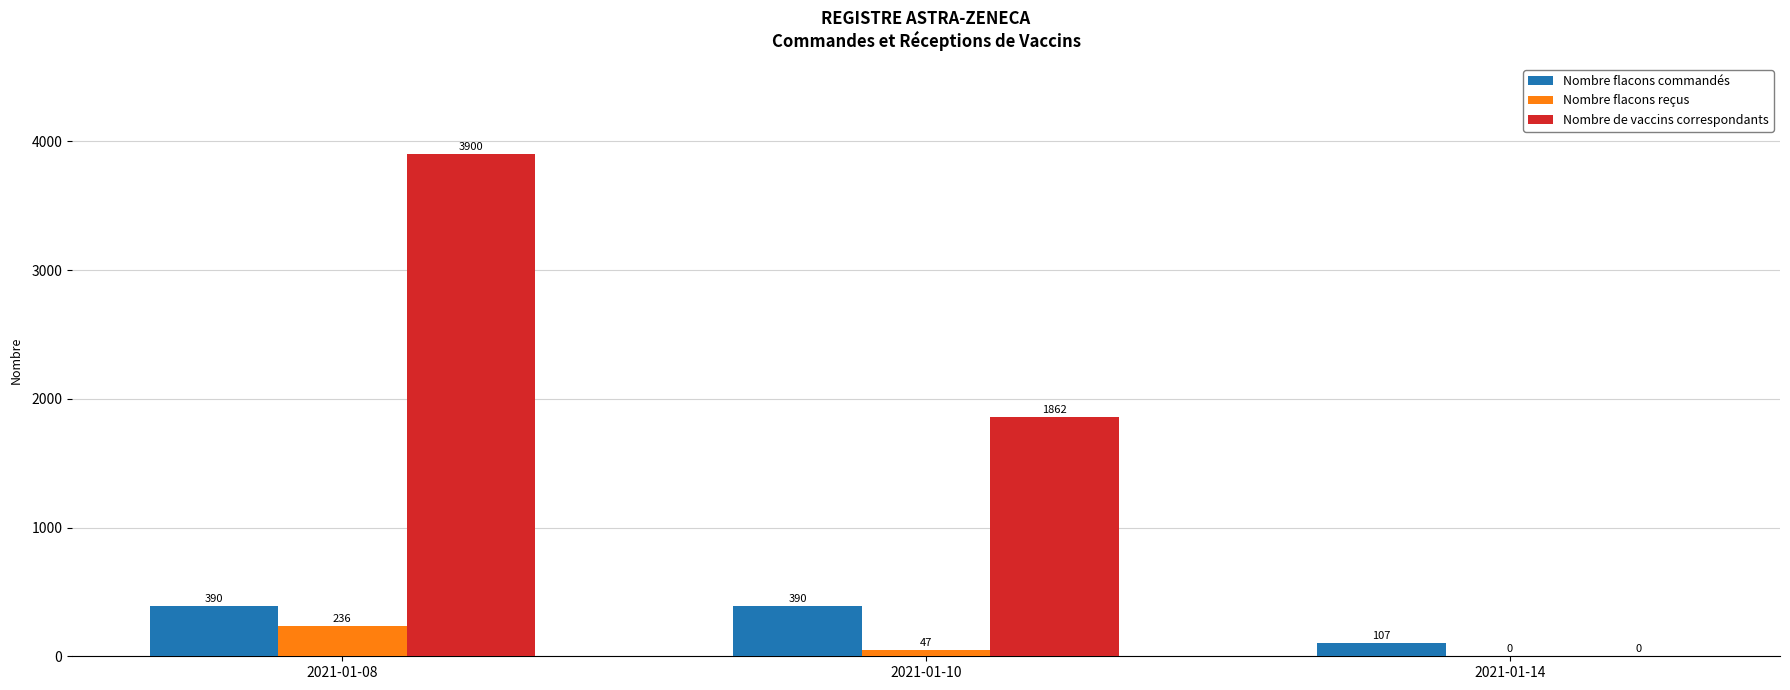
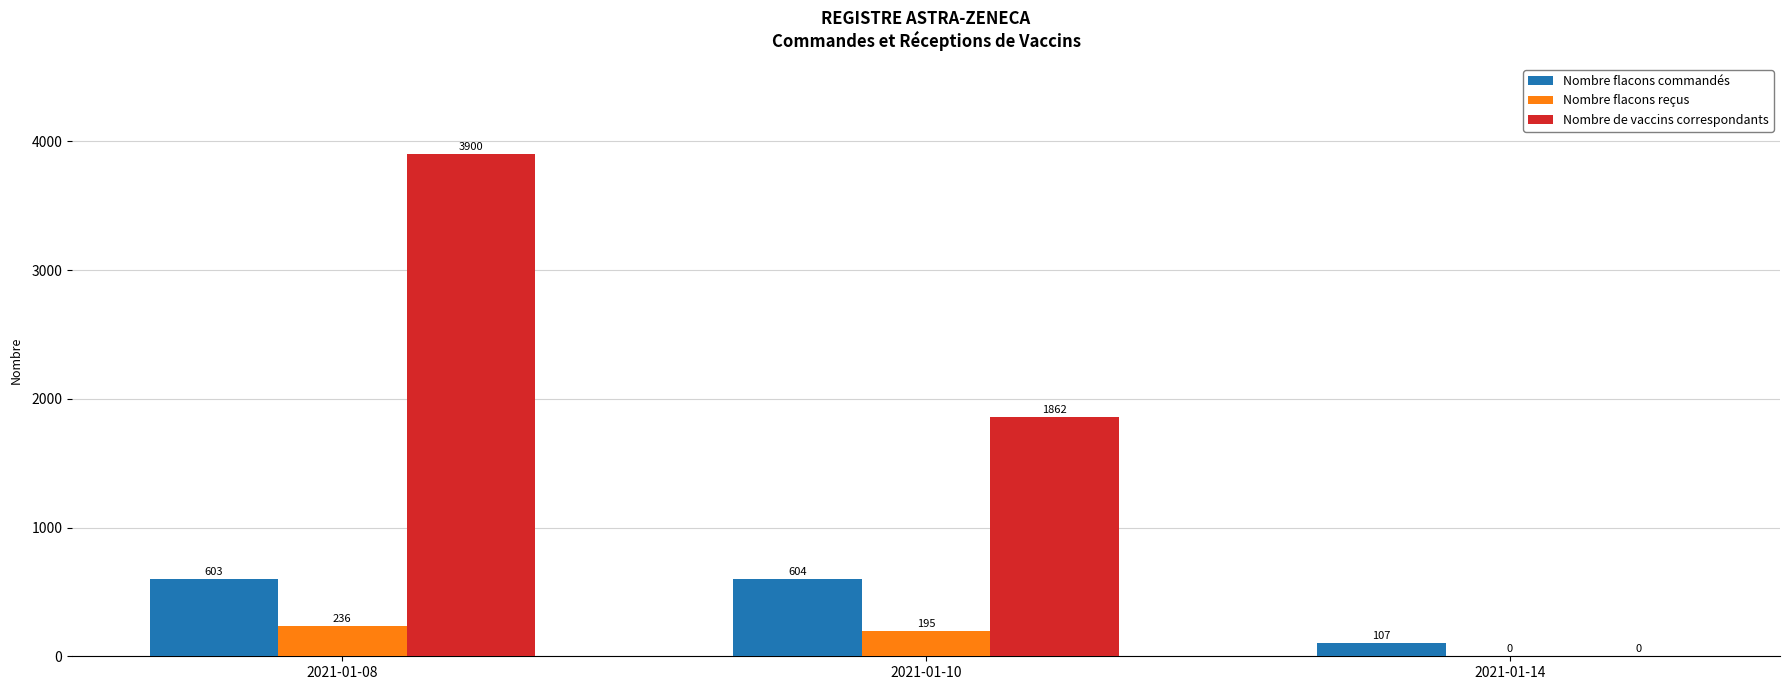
  {
    "Nombre flacons commandés": {
-     "2021-01-08": 390,
-     "2021-01-10": 390,
+     "2021-01-08": 603,
+     "2021-01-10": 604,
      "2021-01-14": 107
    },
    "Nombre flacons reçus": {
      "2021-01-08": 236,
-     "2021-01-10": 47,
+     "2021-01-10": 195,
      "2021-01-14": 0
    },
    "Nombre de vaccins correspondants": {
      "2021-01-08": 3900,
      "2021-01-10": 1862,
      "2021-01-14": 0
    }
  }
